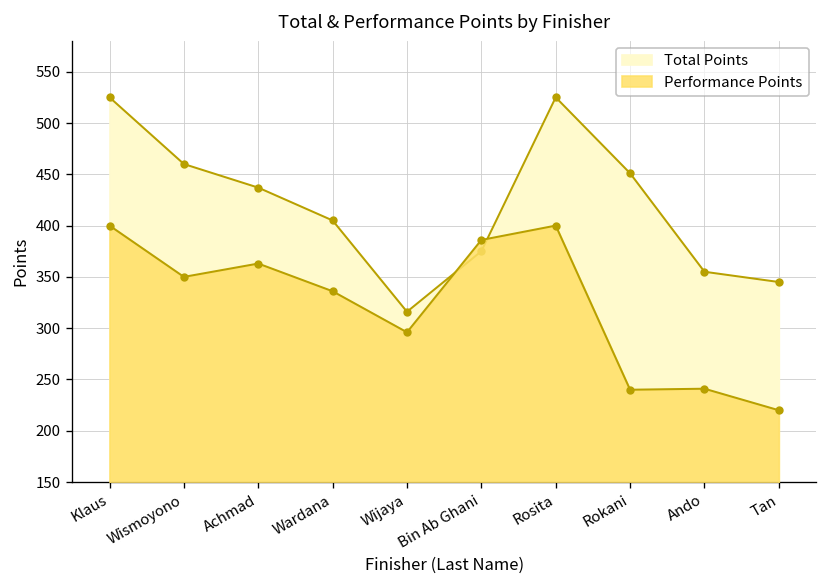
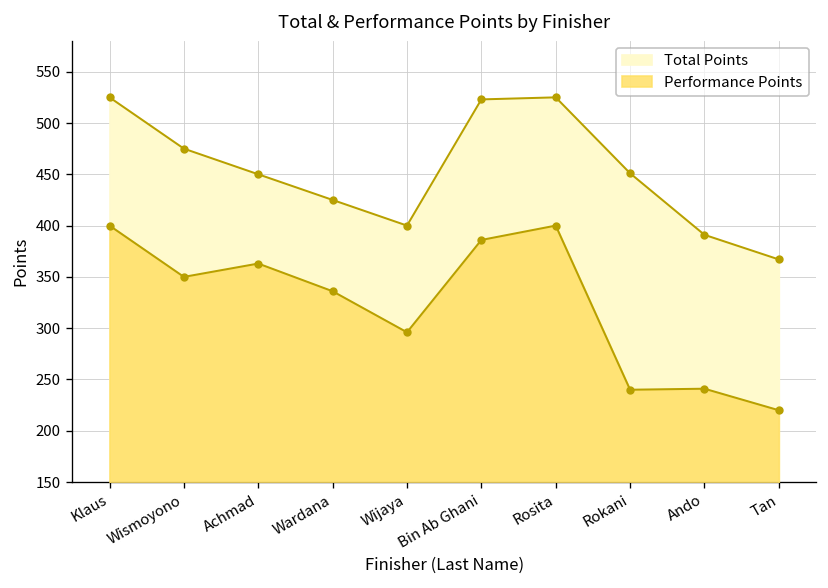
  {
    "Total Points": {
      "Klaus": 530,
-     "Wismoyono": 460,
-     "Achmad": 440,
-     "Wardana": 410,
-     "Wijaya": 320,
-     "Bin Ab Ghani": 380,
+     "Wismoyono": 480,
+     "Achmad": 450,
+     "Wardana": 430,
+     "Wijaya": 400,
+     "Bin Ab Ghani": 520,
      "Rosita": 530,
      "Rokani": 450,
-     "Ando": 360,
-     "Tan": 350
+     "Ando": 390,
+     "Tan": 370
    },
    "Performance Points": {
      "Klaus": 400,
      "Wismoyono": 350,
      "Achmad": 360,
      "Wardana": 340,
      "Wijaya": 300,
      "Bin Ab Ghani": 390,
      "Rosita": 400,
      "Rokani": 240,
      "Ando": 240,
      "Tan": 220
    }
  }
